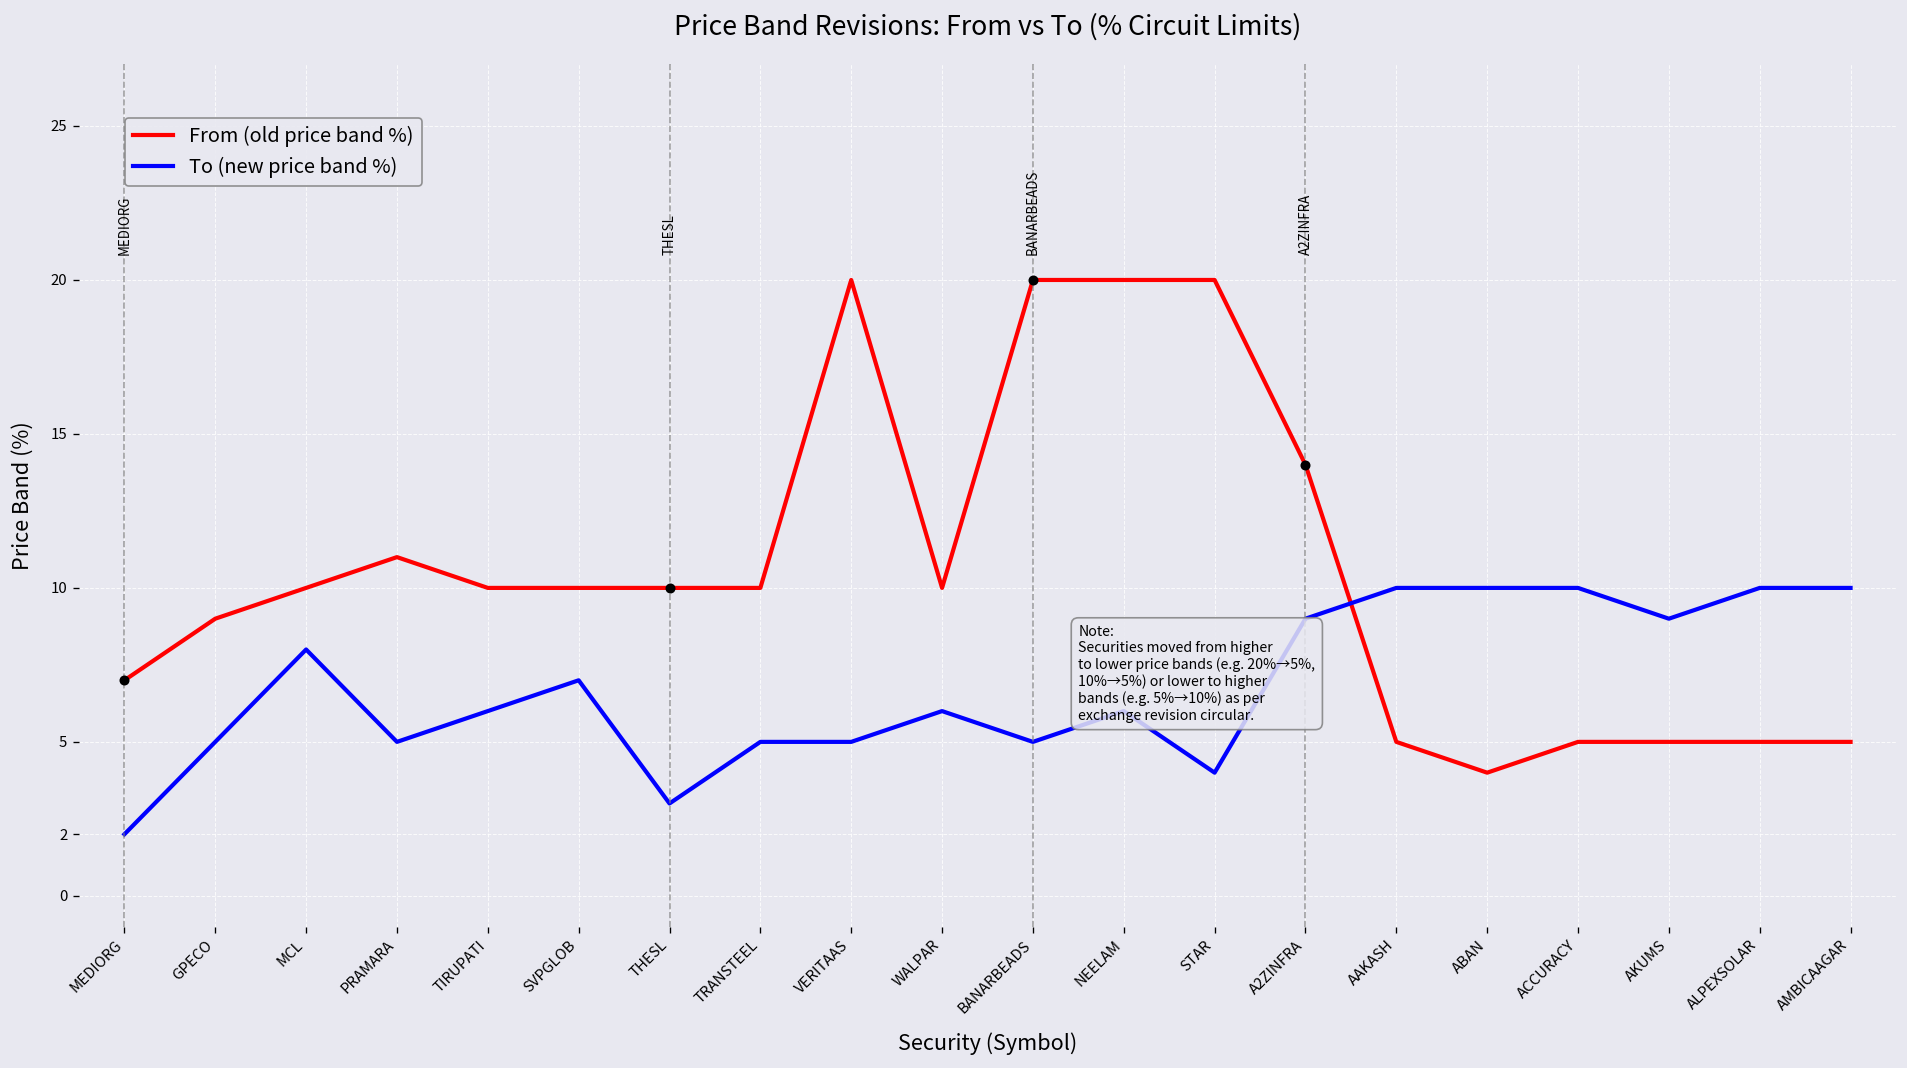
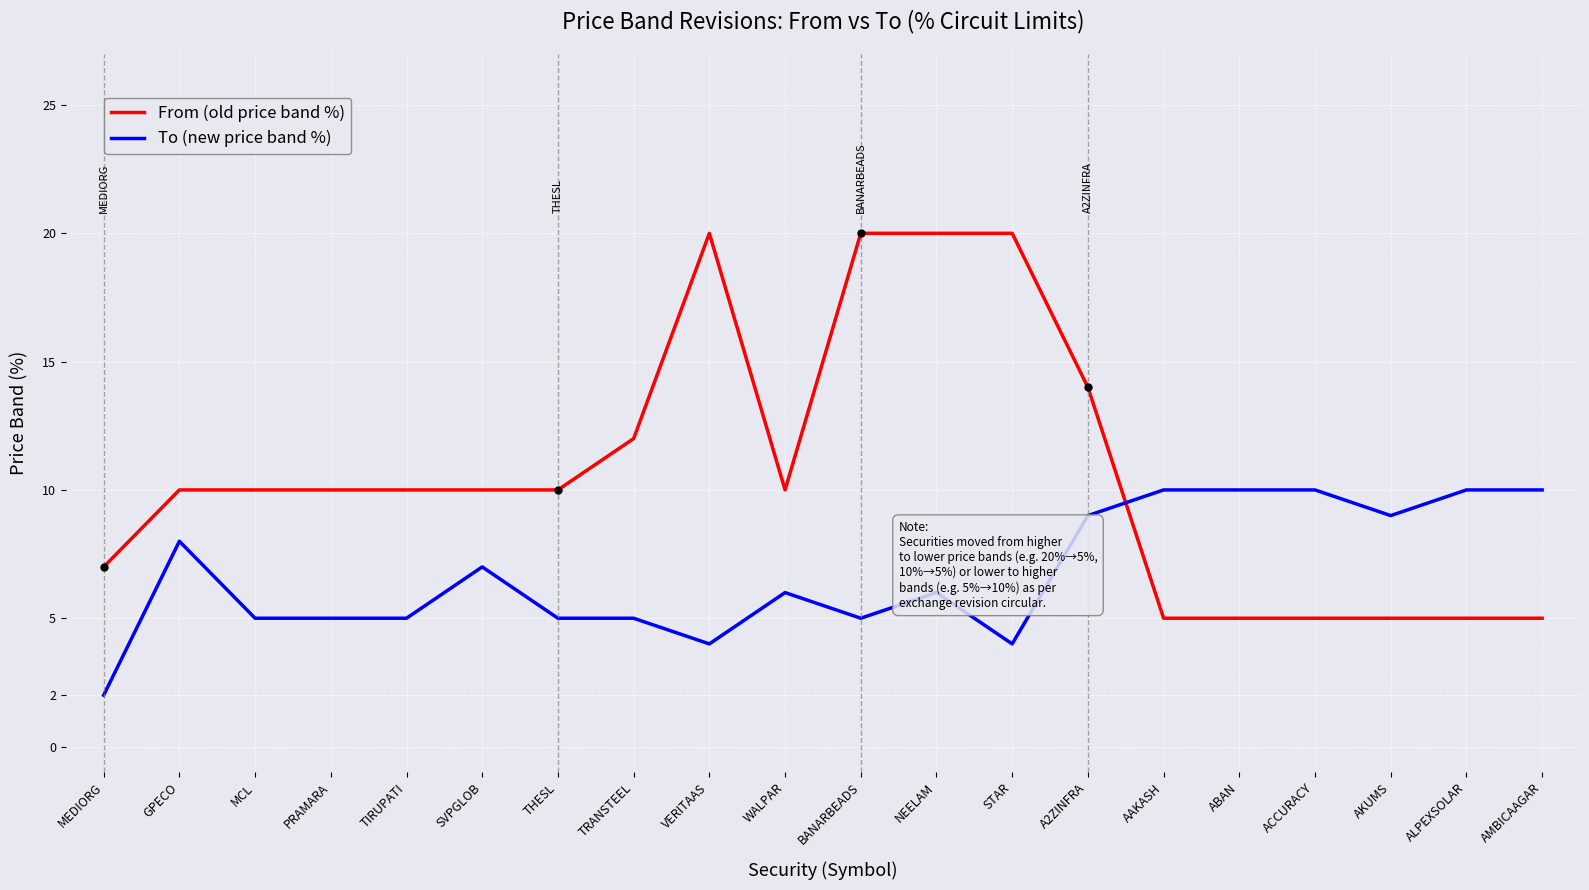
  {
    "From (old price band %)": {
-     "GPECO": 9,
+     "GPECO": 10,
      "MCL": 10,
-     "PRAMARA": 11,
+     "PRAMARA": 10,
      "TIRUPATI": 10,
      "SVPGLOB": 10,
-     "TRANSTEEL": 10,
+     "TRANSTEEL": 12,
      "VERITAAS": 20,
      "WALPAR": 10,
      "NEELAM": 20,
      "STAR": 20,
      "AAKASH": 5,
-     "ABAN": 4,
+     "ABAN": 5,
      "ACCURACY": 5,
      "AKUMS": 5,
      "ALPEXSOLAR": 5,
      "AMBICAAGAR": 5
    },
    "To (new price band %)": {
      "MEDIORG": 2,
-     "GPECO": 5,
-     "MCL": 8,
+     "GPECO": 8,
+     "MCL": 5,
      "PRAMARA": 5,
-     "TIRUPATI": 6,
+     "TIRUPATI": 5,
      "SVPGLOB": 7,
-     "THESL": 3,
+     "THESL": 5,
      "TRANSTEEL": 5,
-     "VERITAAS": 5,
+     "VERITAAS": 4,
      "WALPAR": 6,
      "BANARBEADS": 5,
      "STAR": 4,
      "AAKASH": 10,
      "ABAN": 10,
      "ACCURACY": 10,
      "AKUMS": 9,
      "ALPEXSOLAR": 10,
      "AMBICAAGAR": 10
    }
  }
